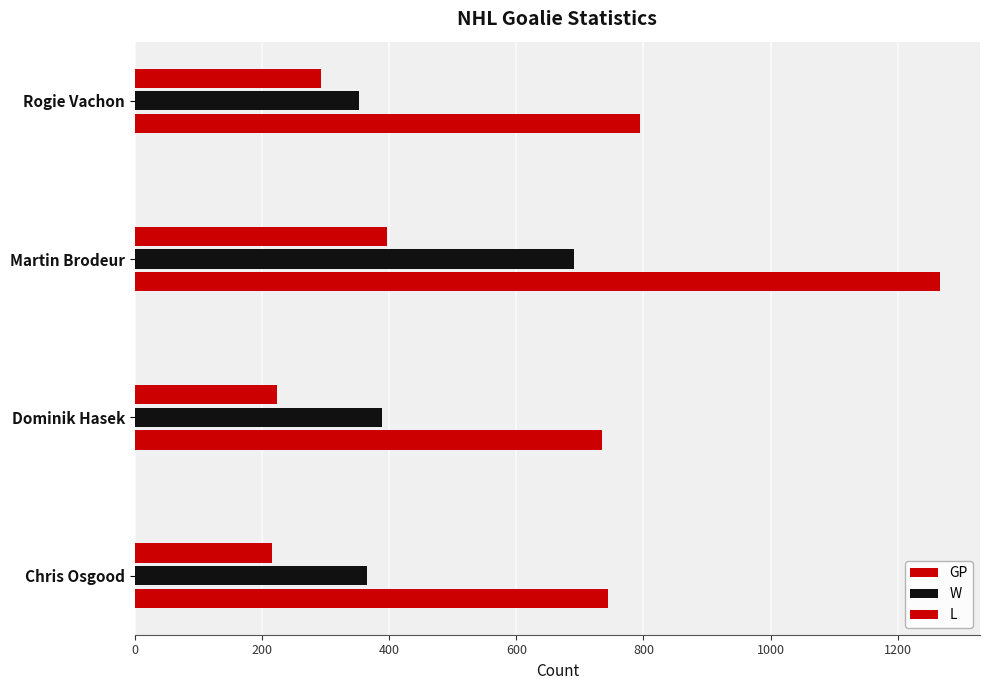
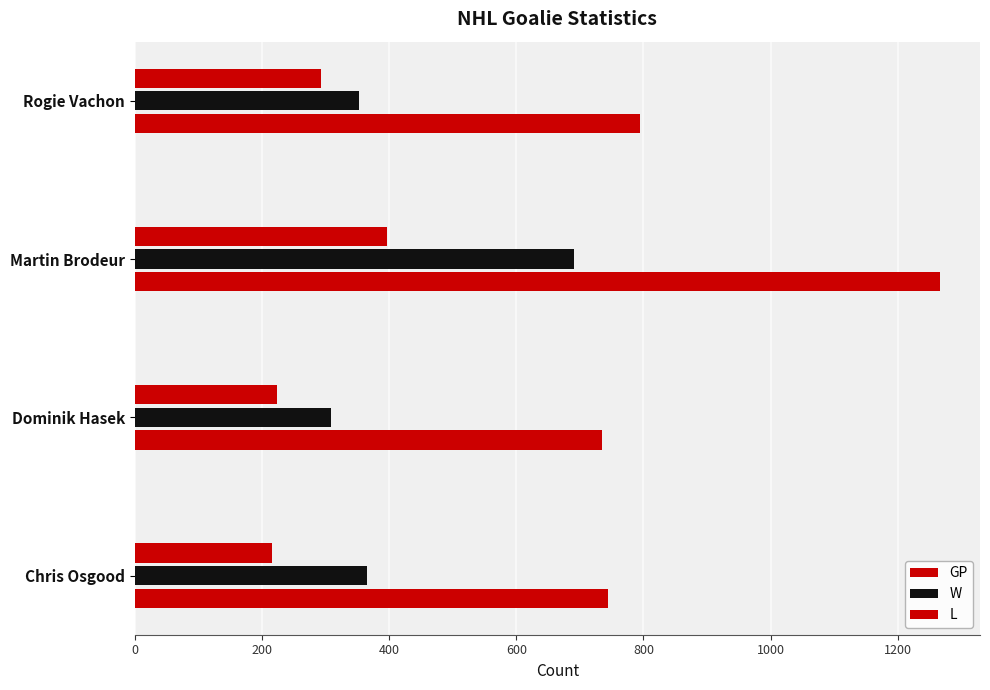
  {
    "W": {
      "Rogie Vachon": 350,
      "Martin Brodeur": 690,
-     "Dominik Hasek": 390,
+     "Dominik Hasek": 310,
      "Chris Osgood": 370
    }
  }
